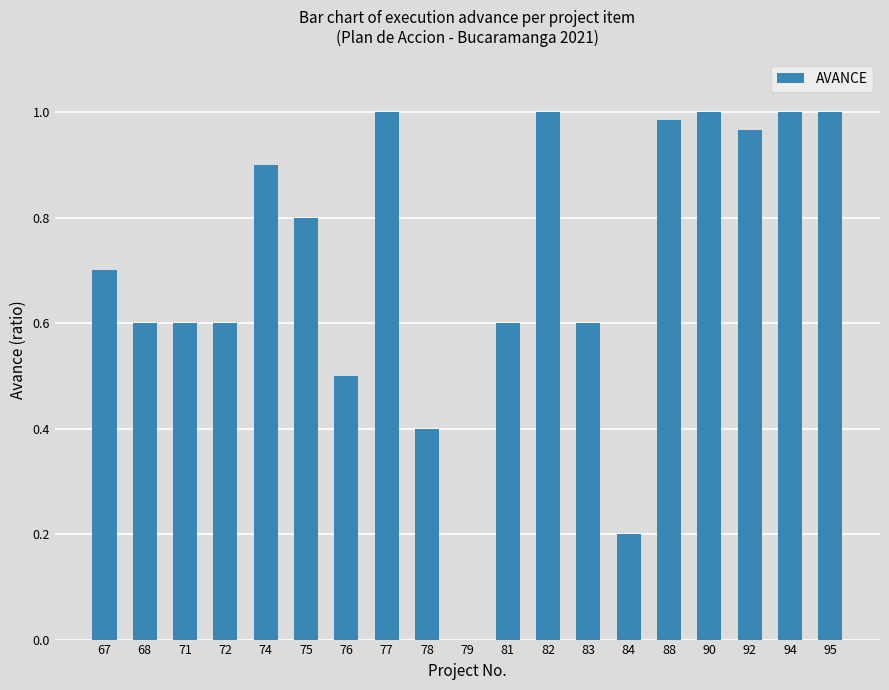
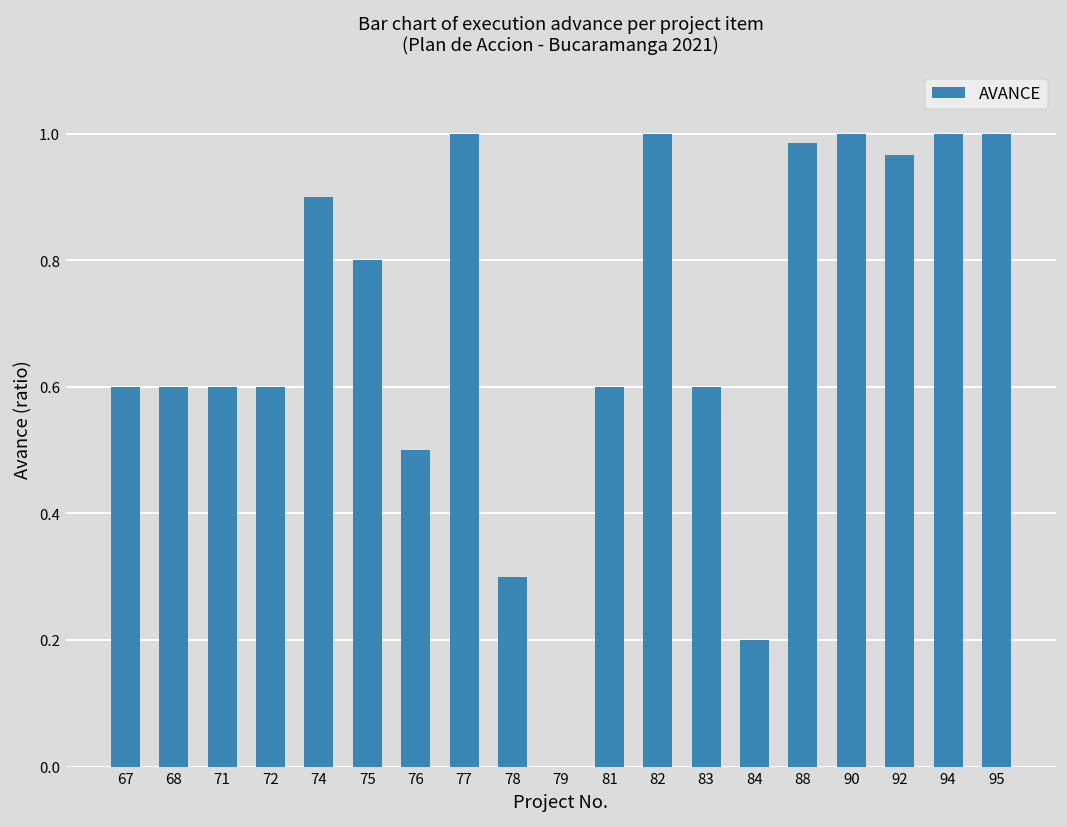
  {
-   "67": 0.7,
+   "67": 0.6,
    "68": 0.6,
    "71": 0.6,
    "72": 0.6,
    "74": 0.9,
    "75": 0.8,
    "76": 0.5,
    "77": 1.0,
-   "78": 0.4,
+   "78": 0.3,
    "79": 0.0,
    "81": 0.6,
    "82": 1.0,
    "83": 0.6,
    "84": 0.2,
    "88": 0.99,
    "90": 1.0,
    "92": 0.97,
    "94": 1.0,
    "95": 1.0
  }
